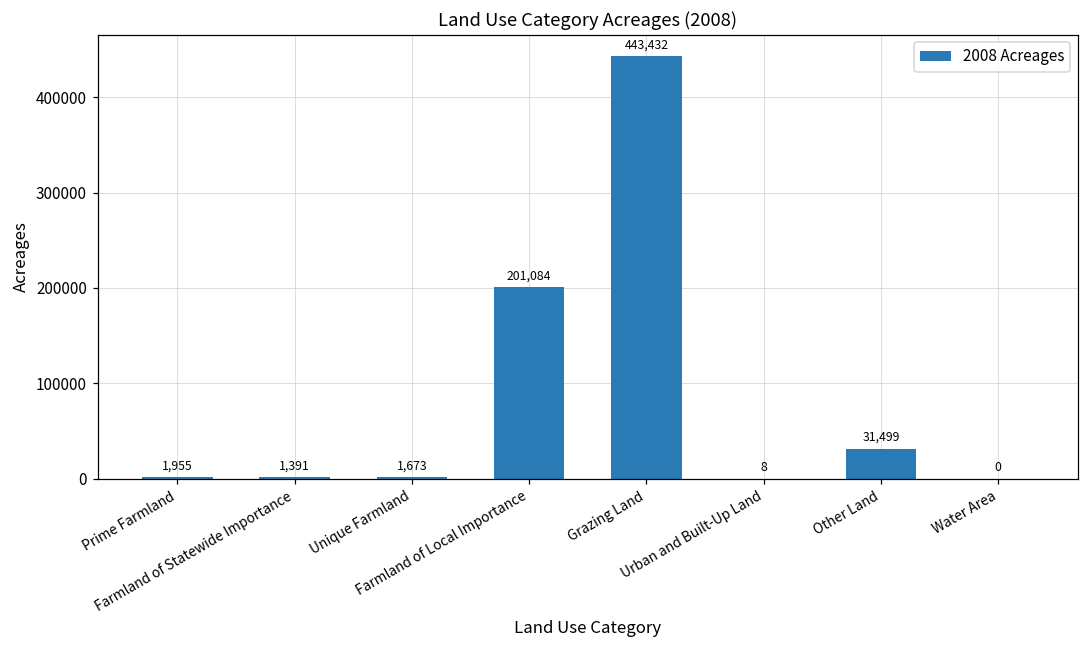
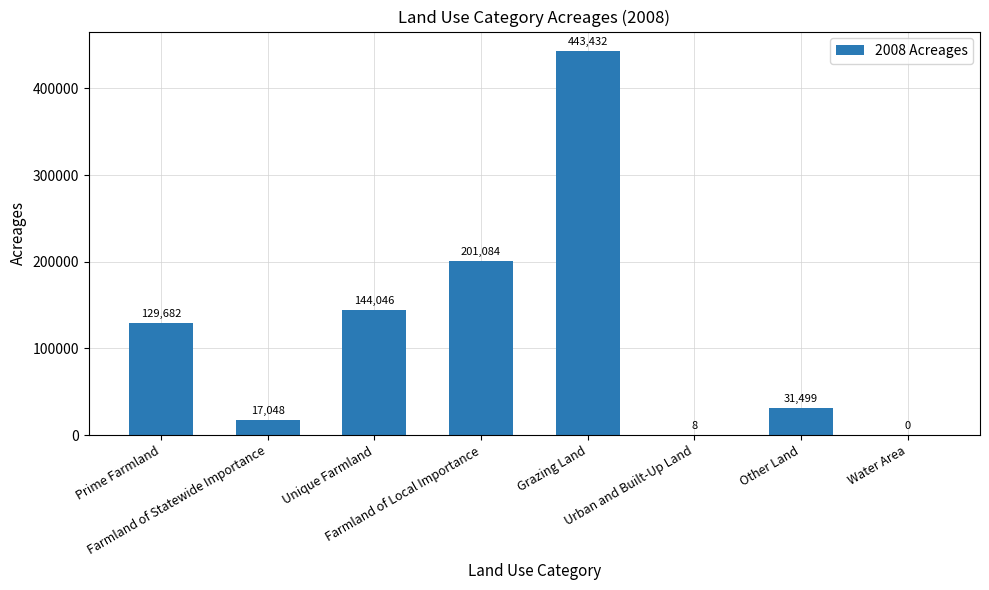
  {
-   "Prime Farmland": "1,955",
-   "Farmland of Statewide Importance": "1,391",
-   "Unique Farmland": "1,673",
+   "Prime Farmland": "129,682",
+   "Farmland of Statewide Importance": "17,048",
+   "Unique Farmland": "144,046",
    "Farmland of Local Importance": "201,084",
    "Grazing Land": "443,432",
    "Urban and Built-Up Land": "8",
    "Other Land": "31,499",
    "Water Area": "0"
  }
